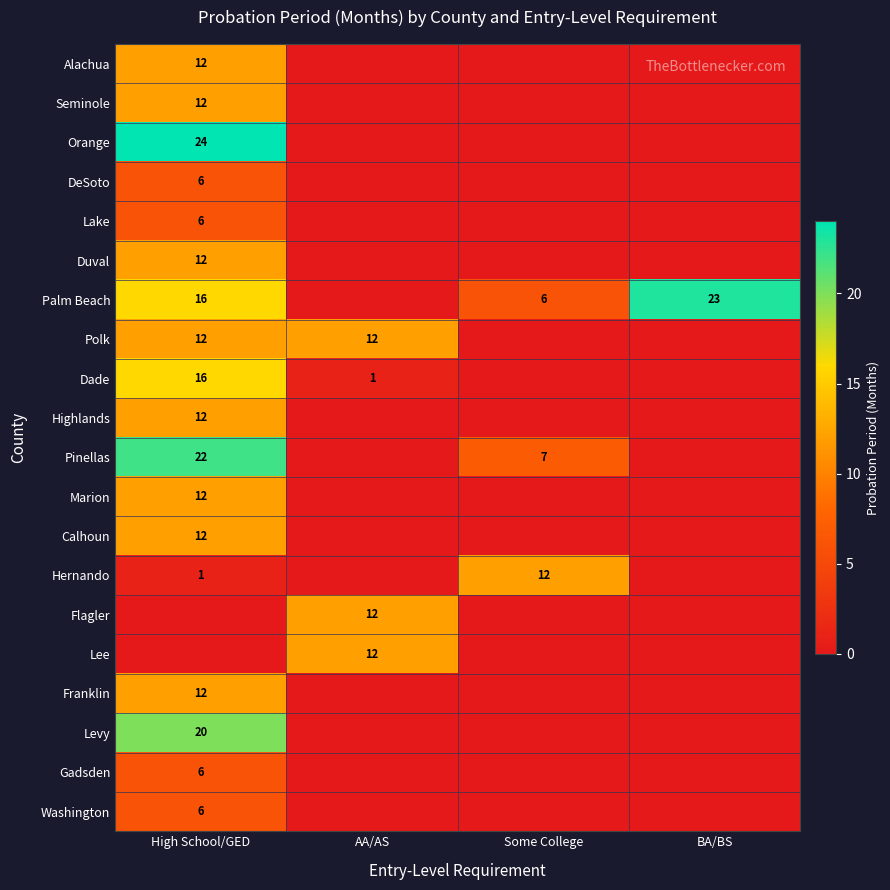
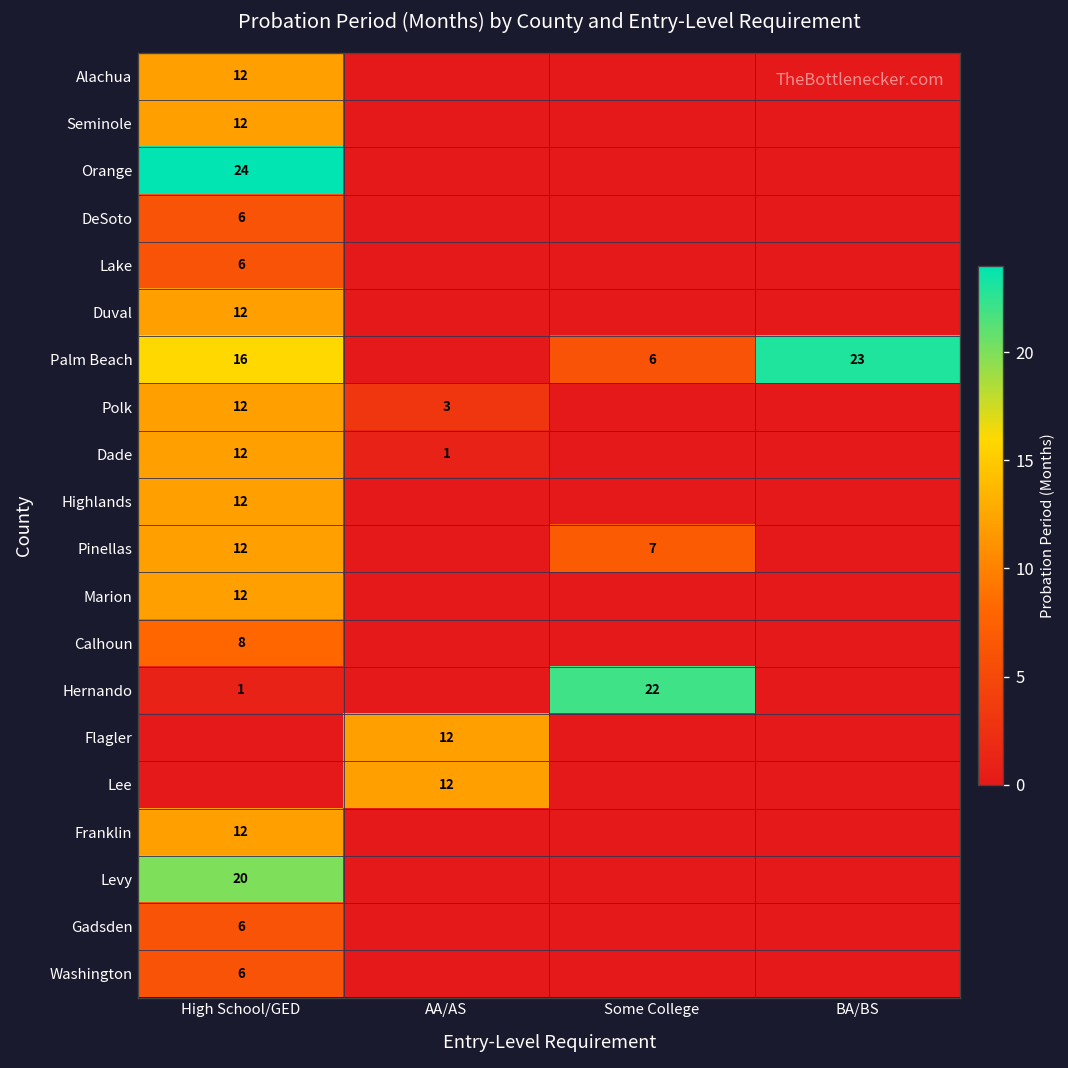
  {
    "Alachua": {
      "High School/GED": 12
    },
    "Seminole": {
      "High School/GED": 12
    },
    "Orange": {
      "High School/GED": 24
    },
    "DeSoto": {
      "High School/GED": 6
    },
    "Lake": {
      "High School/GED": 6
    },
    "Duval": {
      "High School/GED": 12
    },
    "Palm Beach": {
      "High School/GED": 16,
      "Some College": 6,
      "BA/BS": 23
    },
    "Polk": {
      "High School/GED": 12,
-     "AA/AS": 12
+     "AA/AS": 3
    },
    "Dade": {
-     "High School/GED": 16,
+     "High School/GED": 12,
      "AA/AS": 1
    },
    "Highlands": {
      "High School/GED": 12
    },
    "Pinellas": {
-     "High School/GED": 22,
+     "High School/GED": 12,
      "Some College": 7
    },
    "Marion": {
      "High School/GED": 12
    },
    "Calhoun": {
-     "High School/GED": 12
+     "High School/GED": 8
    },
    "Hernando": {
      "High School/GED": 1,
-     "Some College": 12
+     "Some College": 22
    },
    "Flagler": {
      "AA/AS": 12
    },
    "Lee": {
      "AA/AS": 12
    },
    "Franklin": {
      "High School/GED": 12
    },
    "Levy": {
      "High School/GED": 20
    },
    "Gadsden": {
      "High School/GED": 6
    },
    "Washington": {
      "High School/GED": 6
    }
  }
